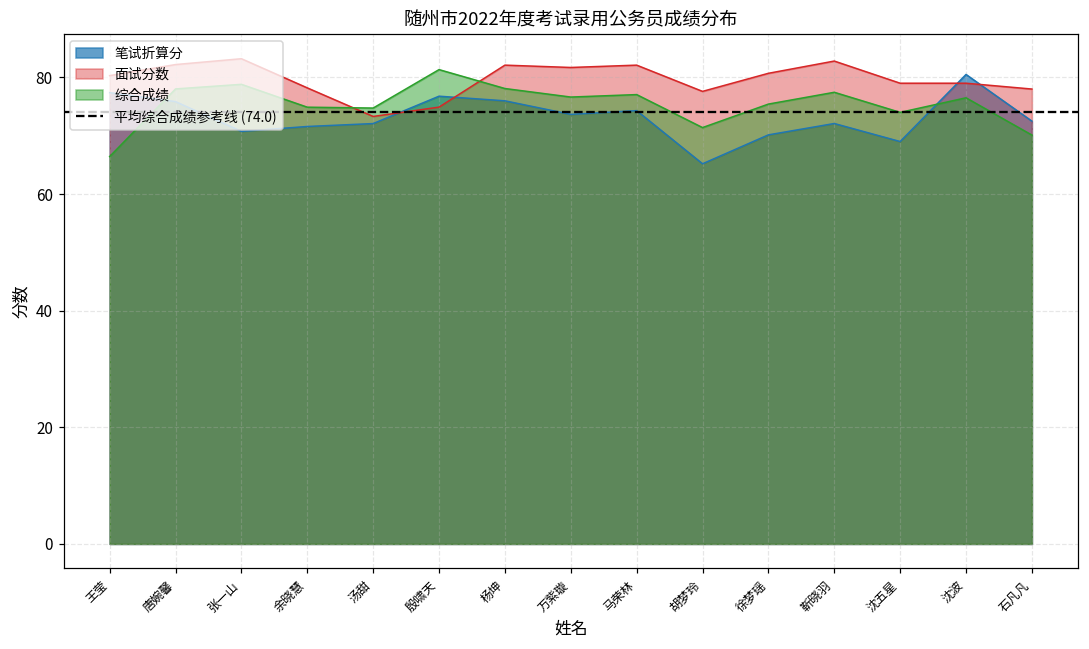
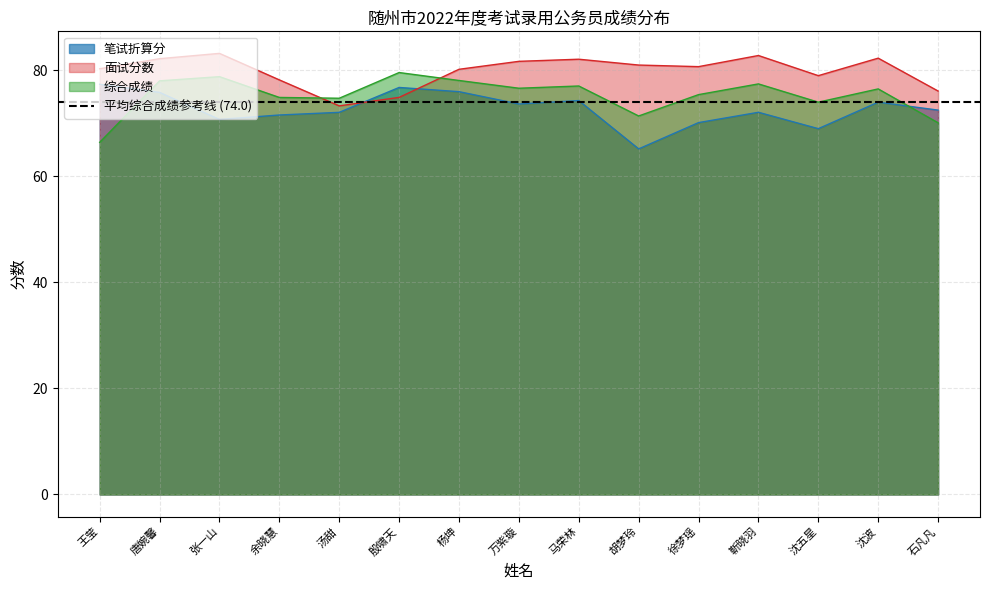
  {
    "笔试折算分": {
      "张一山": 71,
      "余晓慧": 72,
      "汤甜": 72,
      "殷啸天": 77,
      "杨坤": 76,
      "万紫璇": 74,
      "马荣林": 74,
      "胡梦玲": 65,
      "徐梦瑶": 70,
      "靳晓羽": 72,
      "沈五星": 69,
-     "沈波": 81,
+     "沈波": 74,
      "石凡凡": 73
    },
    "面试分数": {
      "余晓慧": 78,
      "汤甜": 73,
      "殷啸天": 75,
-     "杨坤": 82,
+     "杨坤": 80,
      "万紫璇": 82,
      "马荣林": 82,
-     "胡梦玲": 78,
+     "胡梦玲": 81,
      "徐梦瑶": 81,
      "靳晓羽": 83,
      "沈五星": 79,
-     "沈波": 79,
-     "石凡凡": 78
+     "沈波": 82,
+     "石凡凡": 76
    },
    "综合成绩": {
      "王莹": 66,
      "余晓慧": 75,
      "汤甜": 75,
-     "殷啸天": 81,
+     "殷啸天": 80,
      "杨坤": 78,
      "万紫璇": 77,
      "马荣林": 77,
      "胡梦玲": 71,
      "徐梦瑶": 75,
      "靳晓羽": 77,
      "沈五星": 74,
      "沈波": 77,
      "石凡凡": 70
    }
  }
